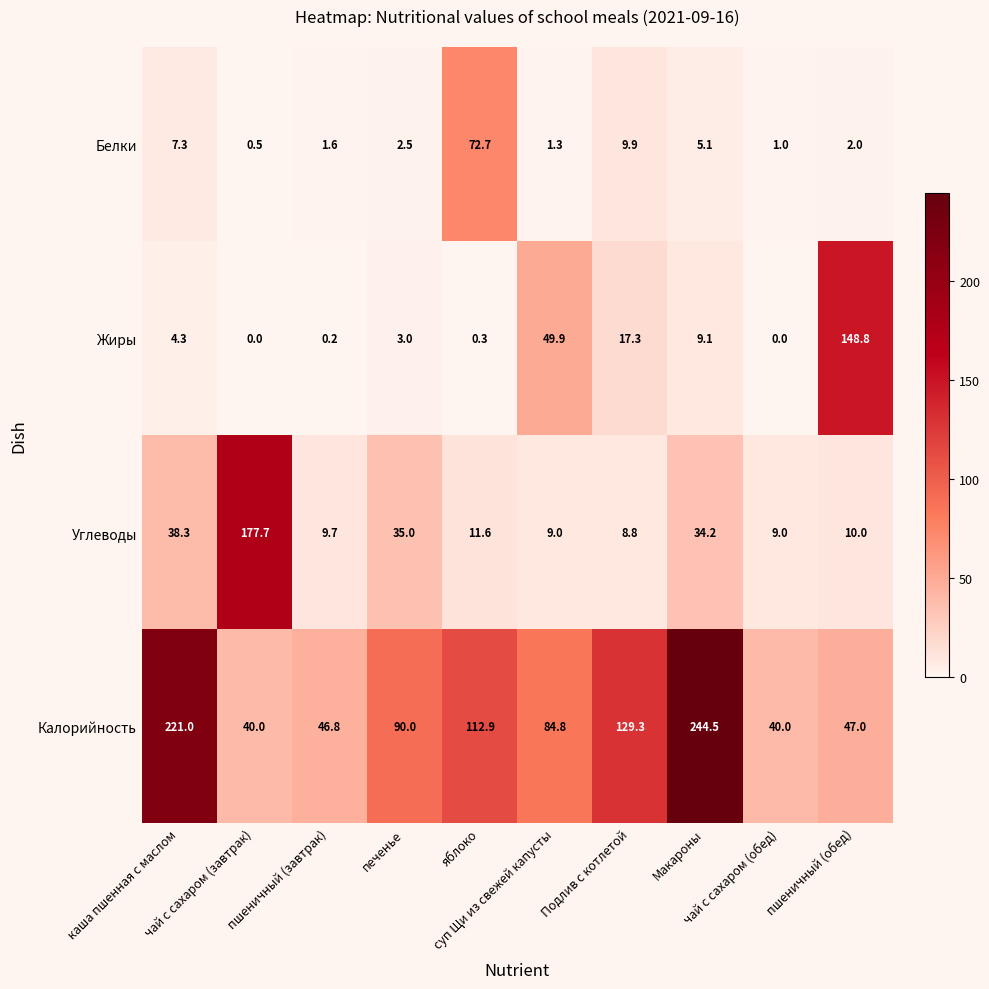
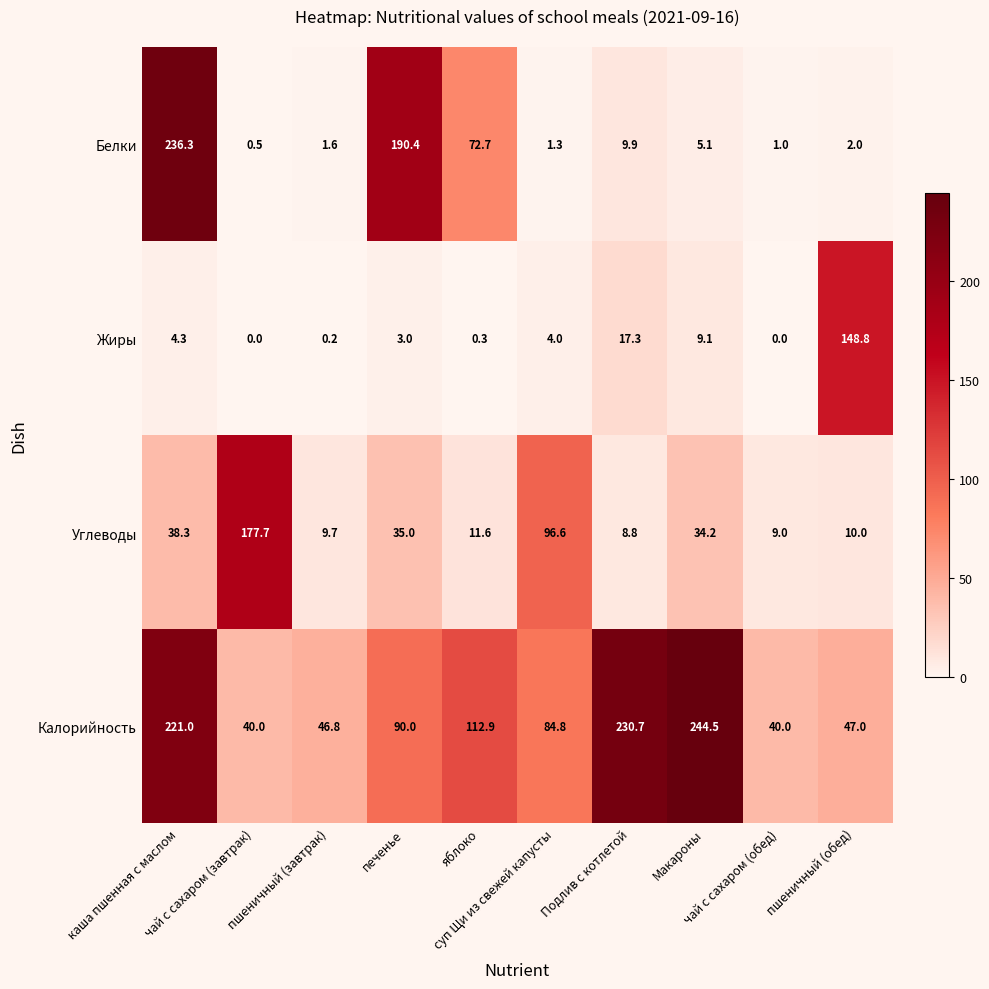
  {
    "Белки": {
-     "каша пшенная с маслом": 7.3,
+     "каша пшенная с маслом": 236.3,
      "чай с сахаром (завтрак)": 0.5,
      "пшеничный (завтрак)": 1.6,
-     "печенье": 2.5,
+     "печенье": 190.4,
      "яблоко": 72.7,
      "суп Щи из свежей капусты": 1.3,
      "Подлив с котлетой": 9.9,
      "Макароны": 5.1,
      "чай с сахаром (обед)": 1.0,
      "пшеничный (обед)": 2.0
    },
    "Жиры": {
      "каша пшенная с маслом": 4.3,
      "чай с сахаром (завтрак)": 0.0,
      "пшеничный (завтрак)": 0.2,
      "печенье": 3.0,
      "яблоко": 0.3,
-     "суп Щи из свежей капусты": 49.9,
+     "суп Щи из свежей капусты": 4.0,
      "Подлив с котлетой": 17.3,
      "Макароны": 9.1,
      "чай с сахаром (обед)": 0.0,
      "пшеничный (обед)": 148.8
    },
    "Углеводы": {
      "каша пшенная с маслом": 38.3,
      "чай с сахаром (завтрак)": 177.7,
      "пшеничный (завтрак)": 9.7,
      "печенье": 35.0,
      "яблоко": 11.6,
-     "суп Щи из свежей капусты": 9.0,
+     "суп Щи из свежей капусты": 96.6,
      "Подлив с котлетой": 8.8,
      "Макароны": 34.2,
      "чай с сахаром (обед)": 9.0,
      "пшеничный (обед)": 10.0
    },
    "Калорийность": {
      "каша пшенная с маслом": 221.0,
      "чай с сахаром (завтрак)": 40.0,
      "пшеничный (завтрак)": 46.8,
      "печенье": 90.0,
      "яблоко": 112.9,
      "суп Щи из свежей капусты": 84.8,
-     "Подлив с котлетой": 129.3,
+     "Подлив с котлетой": 230.7,
      "Макароны": 244.5,
      "чай с сахаром (обед)": 40.0,
      "пшеничный (обед)": 47.0
    }
  }
